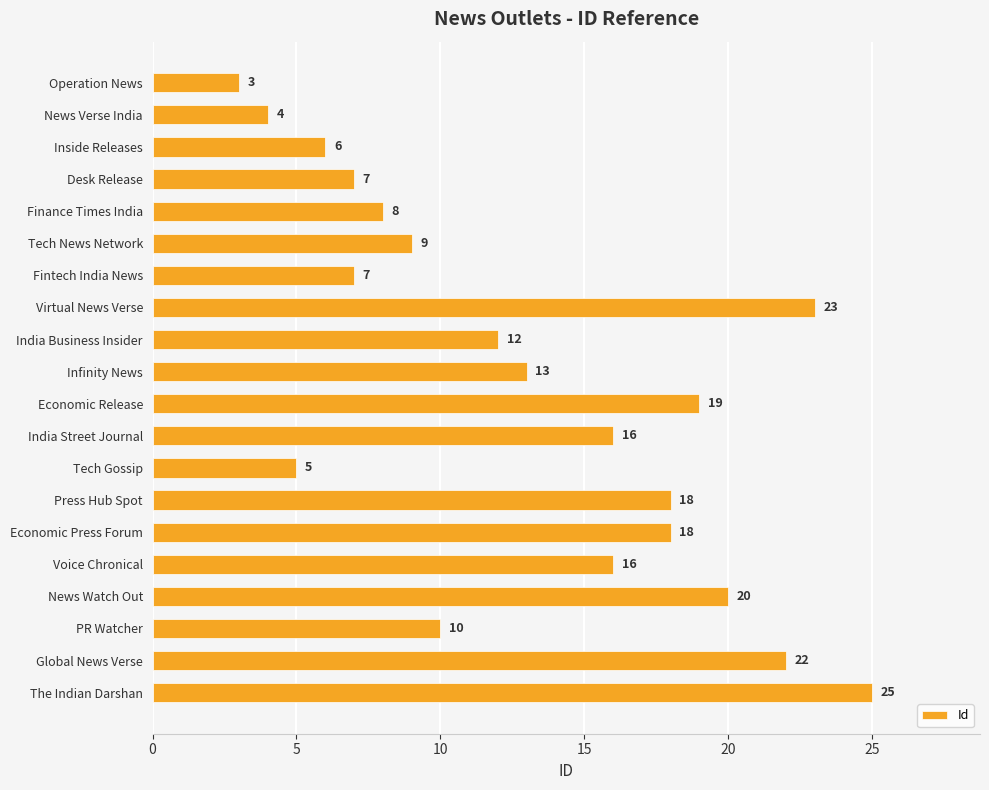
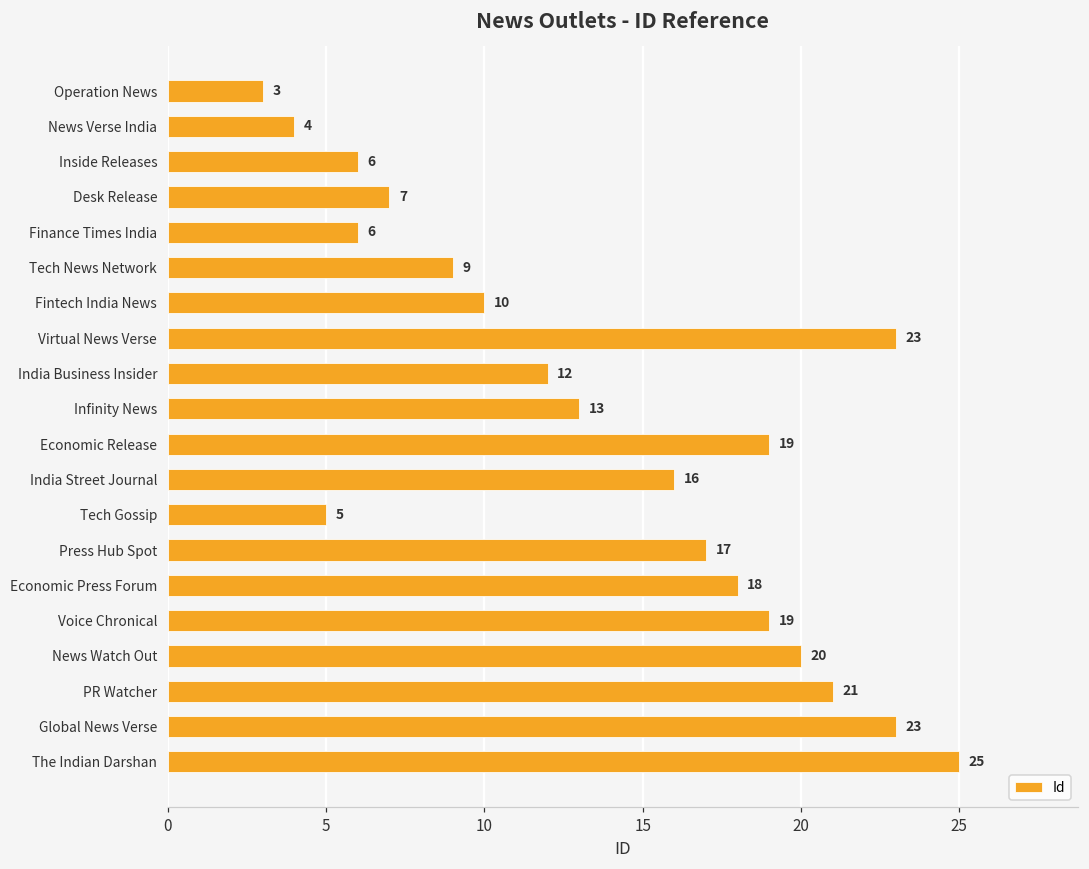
  {
    "Operation News": 3,
    "News Verse India": 4,
    "Inside Releases": 6,
    "Desk Release": 7,
-   "Finance Times India": 8,
+   "Finance Times India": 6,
    "Tech News Network": 9,
-   "Fintech India News": 7,
+   "Fintech India News": 10,
    "Virtual News Verse": 23,
    "India Business Insider": 12,
    "Infinity News": 13,
    "Economic Release": 19,
    "India Street Journal": 16,
    "Tech Gossip": 5,
-   "Press Hub Spot": 18,
+   "Press Hub Spot": 17,
    "Economic Press Forum": 18,
-   "Voice Chronical": 16,
+   "Voice Chronical": 19,
    "News Watch Out": 20,
-   "PR Watcher": 10,
-   "Global News Verse": 22,
+   "PR Watcher": 21,
+   "Global News Verse": 23,
    "The Indian Darshan": 25
  }
